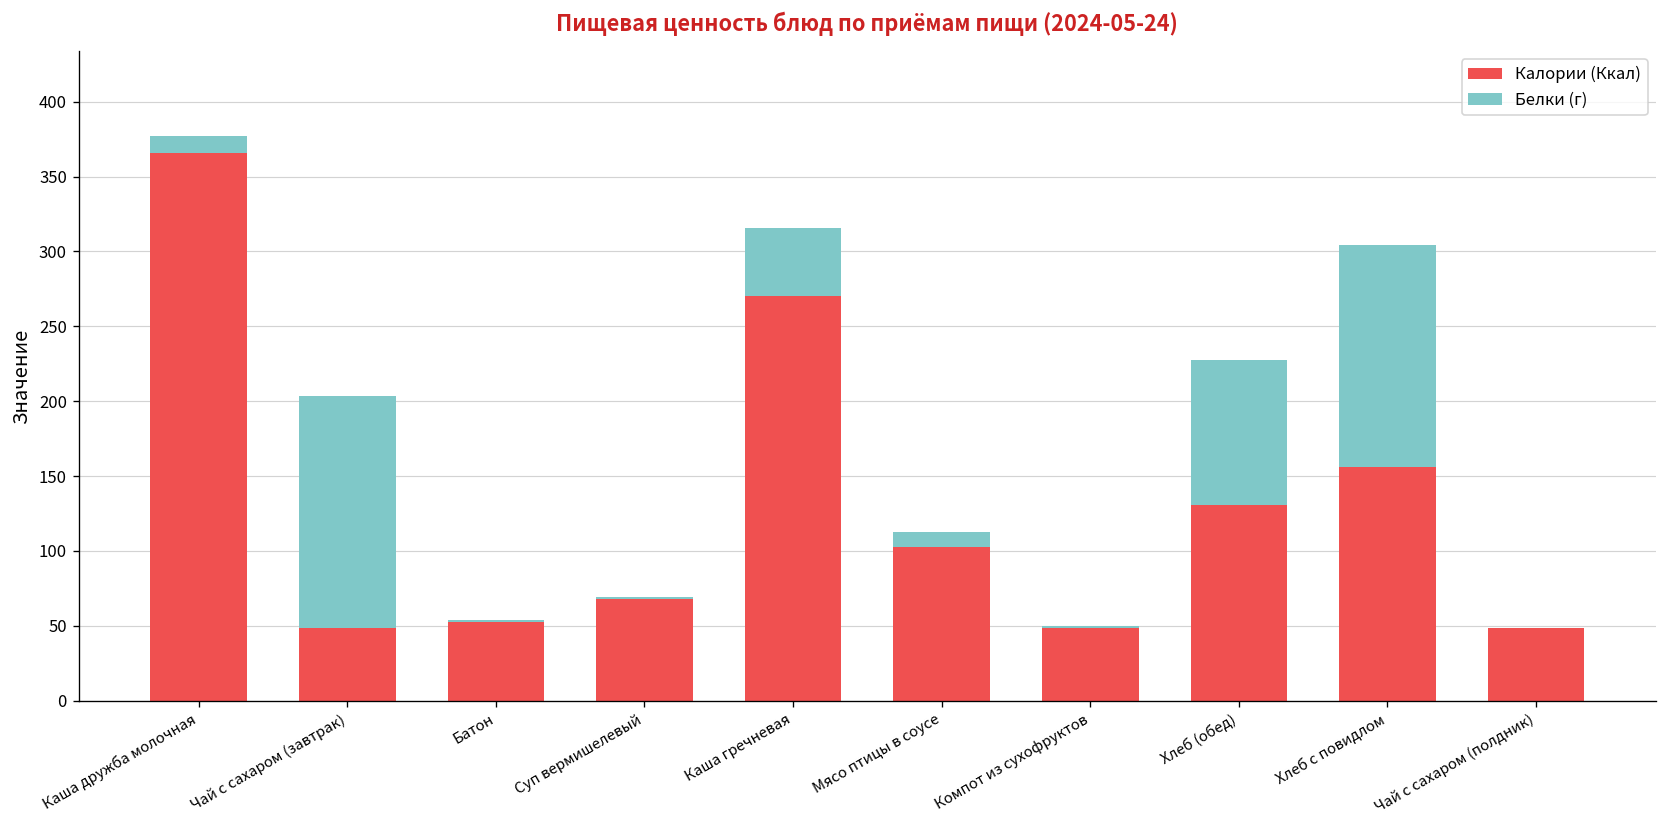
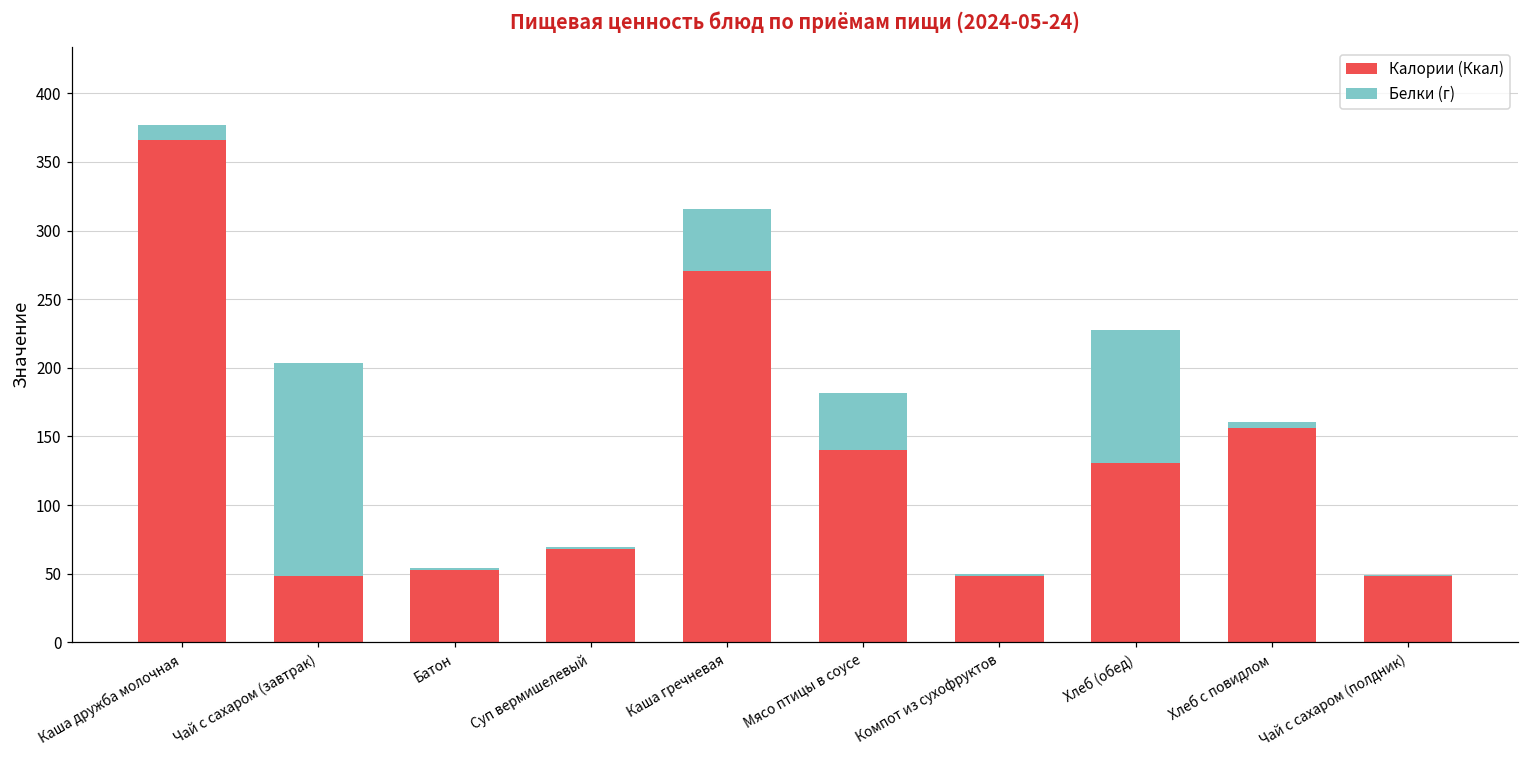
  {
    "Калории (Ккал)": {
      "Каша дружба молочная": 366,
      "Чай с сахаром (завтрак)": 49,
      "Батон": 52,
      "Суп вермишелевый": 68,
      "Каша гречневая": 271,
-     "Мясо птицы в соусе": 103,
+     "Мясо птицы в соусе": 140,
      "Компот из сухофруктов": 49,
      "Хлеб (обед)": 131,
      "Хлеб с повидлом": 156,
      "Чай с сахаром (полдник)": 49
    },
    "Белки (г)": {
      "Каша дружба молочная": 11,
      "Чай с сахаром (завтрак)": 155,
      "Каша гречневая": 45,
-     "Мясо птицы в соусе": 10,
+     "Мясо птицы в соусе": 41,
      "Хлеб (обед)": 97,
-     "Хлеб с повидлом": 149
+     "Хлеб с повидлом": 5
    }
  }
